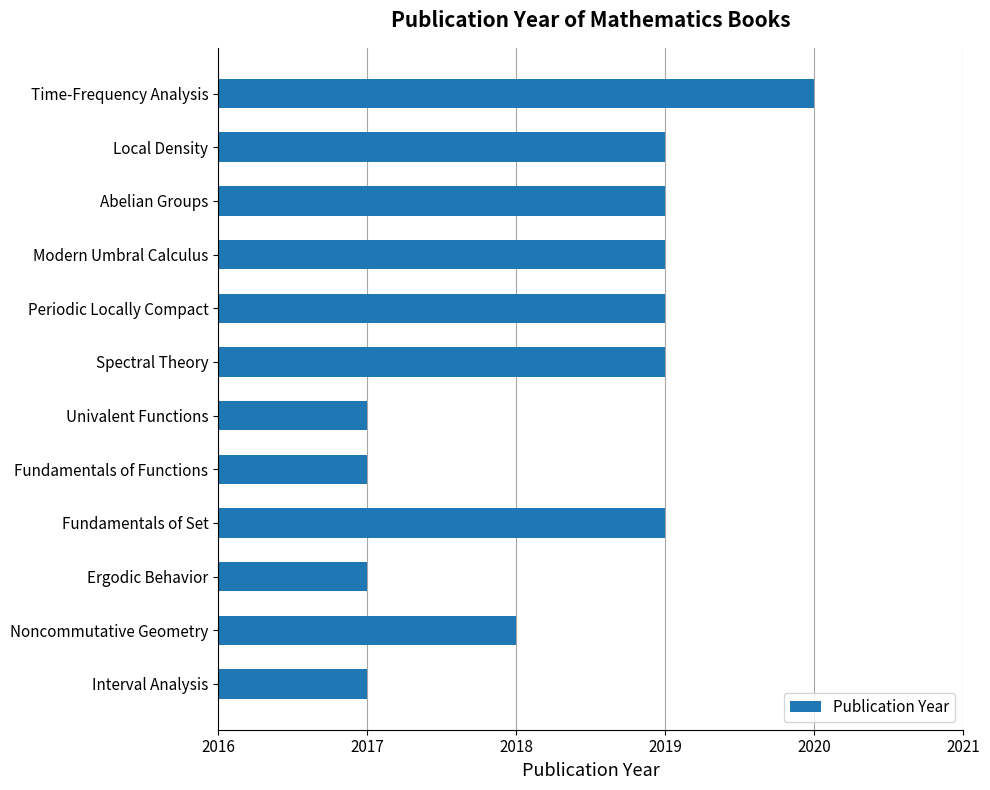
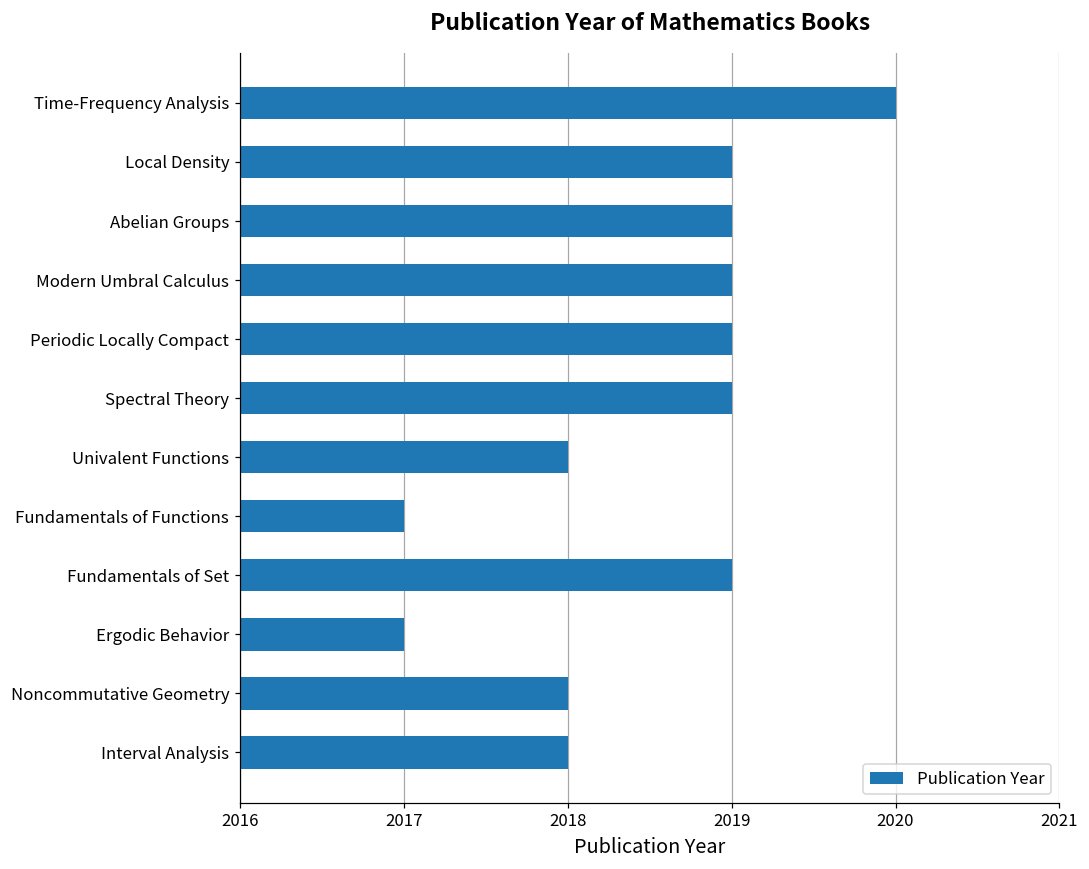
  {
    "Time-Frequency Analysis": 2020,
    "Local Density": 2019,
    "Abelian Groups": 2019,
    "Modern Umbral Calculus": 2019,
    "Periodic Locally Compact": 2019,
    "Spectral Theory": 2019,
-   "Univalent Functions": 2017,
+   "Univalent Functions": 2018,
    "Fundamentals of Functions": 2017,
    "Fundamentals of Set": 2019,
    "Ergodic Behavior": 2017,
    "Noncommutative Geometry": 2018,
-   "Interval Analysis": 2017
+   "Interval Analysis": 2018
  }
